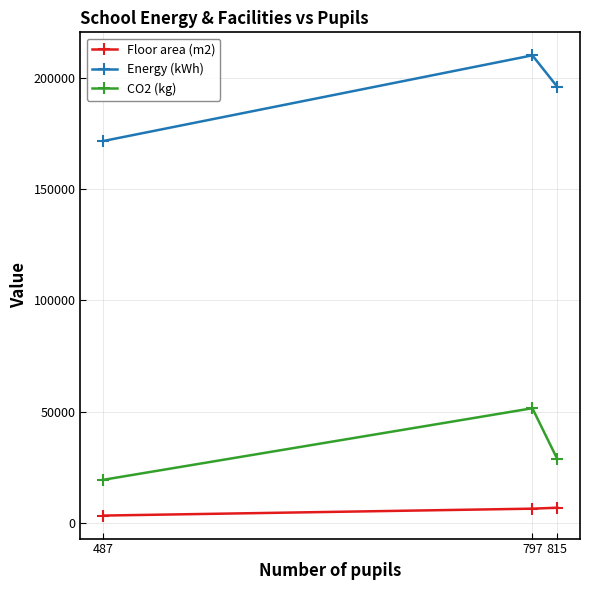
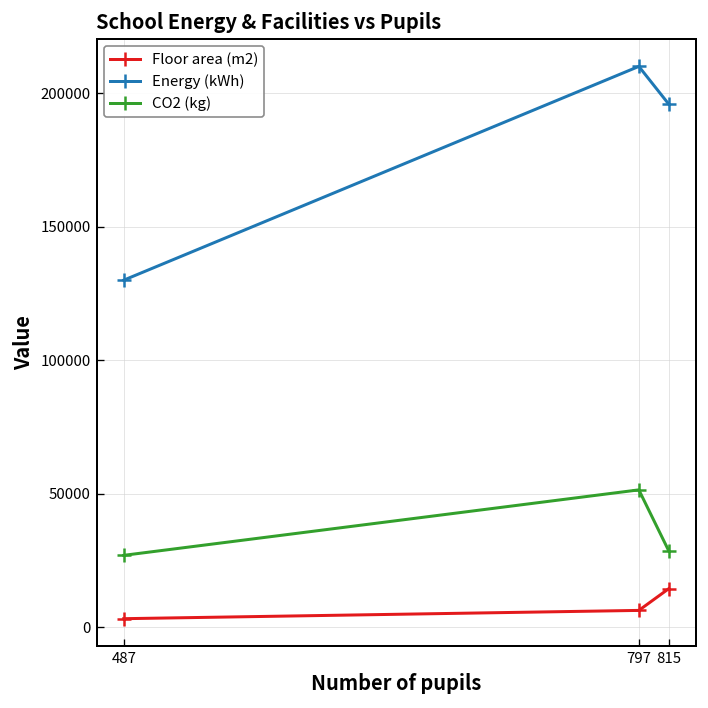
  {
    "Floor area (m2)": {
      "487": 3000,
      "797": 6000,
-     "815": 7000
+     "815": 15000
    },
    "Energy (kWh)": {
-     "487": 172000,
+     "487": 130000,
      "797": 210000,
      "815": 196000
    },
    "CO2 (kg)": {
-     "487": 19000,
+     "487": 27000,
      "797": 52000,
      "815": 29000
    }
  }
